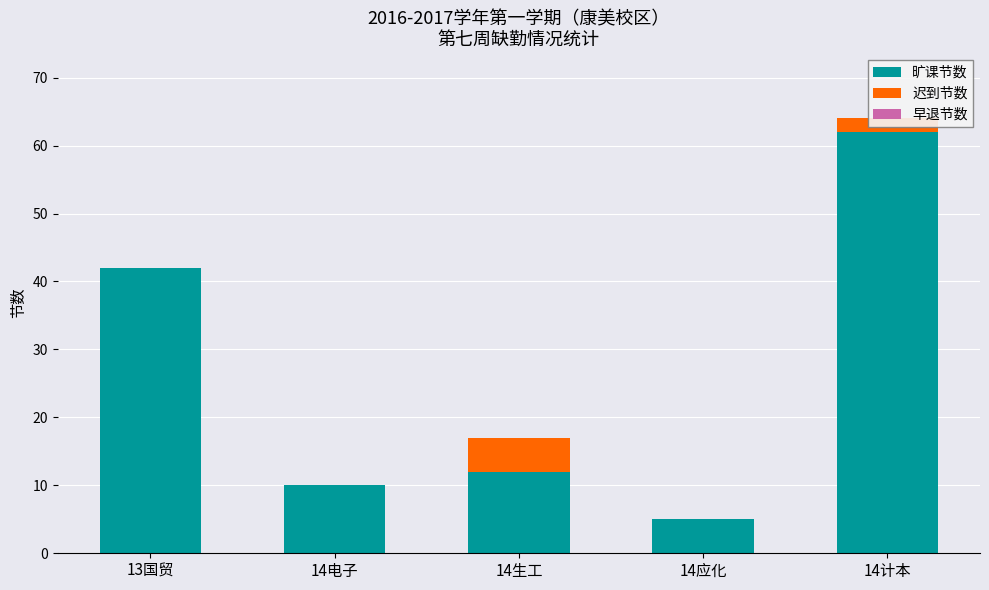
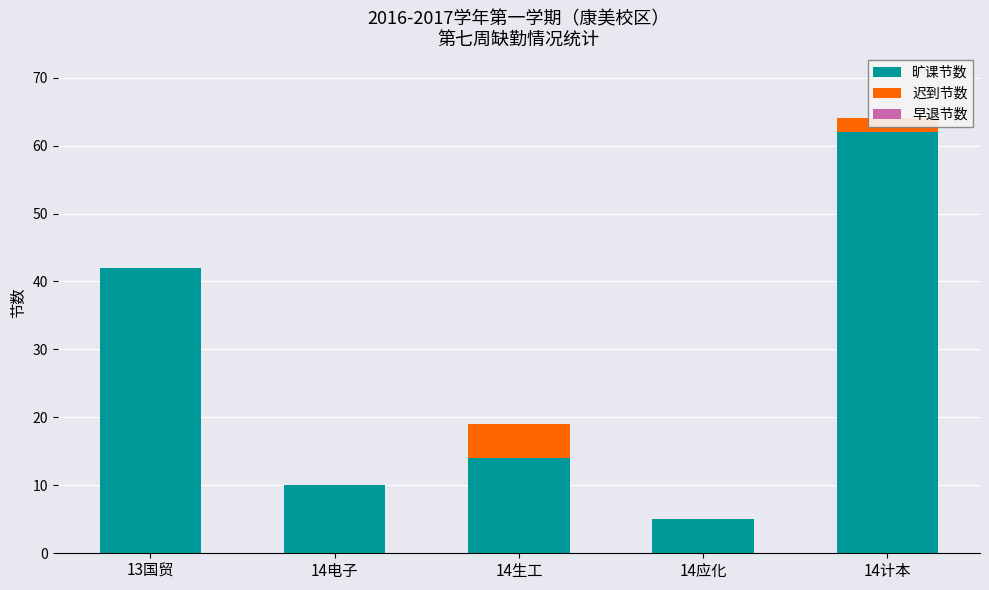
  {
    "旷课节数": {
      "13国贸": 42,
      "14电子": 10,
-     "14生工": 12,
+     "14生工": 14,
      "14应化": 5,
      "14计本": 62
    },
    "早退节数": {
      "13国贸": 0,
      "14电子": 0,
      "14应化": 0
    }
  }
